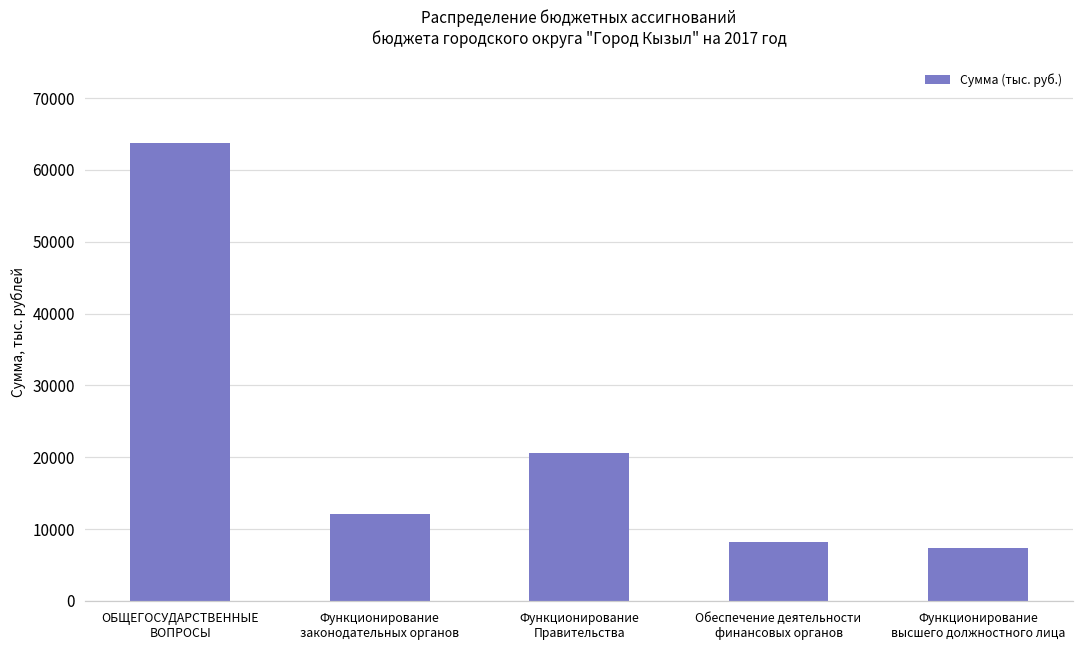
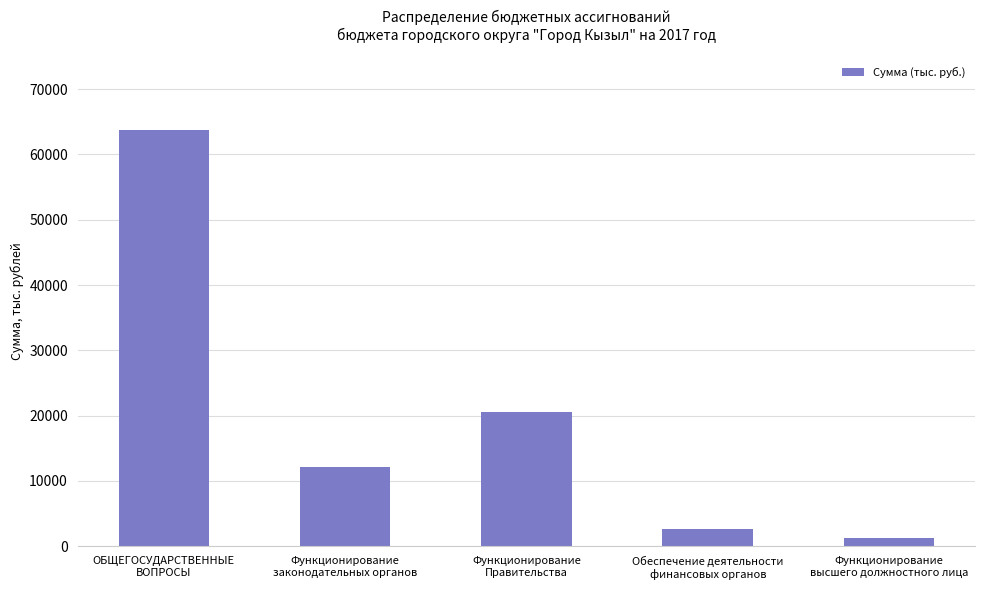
  {
    "ОБЩЕГОСУДАРСТВЕННЫЕ ВОПРОСЫ": 64000,
    "Функционирование законодательных органов": 12000,
    "Функционирование Правительства": 21000,
-   "Обеспечение деятельности финансовых органов": 8000,
-   "Функционирование высшего должностного лица": 7000
+   "Обеспечение деятельности финансовых органов": 3000,
+   "Функционирование высшего должностного лица": 1000
  }
